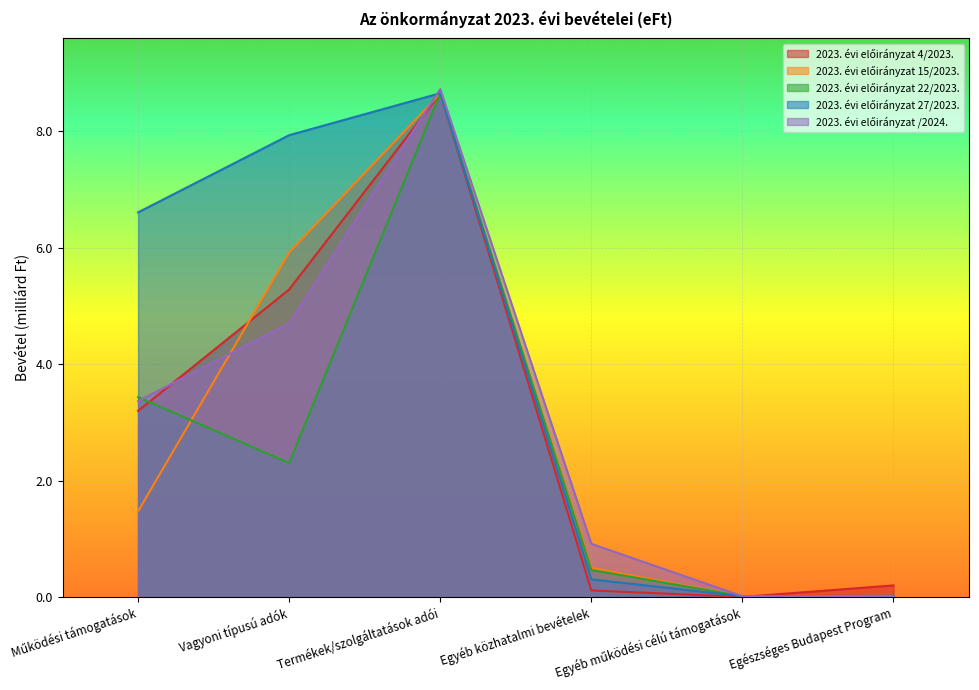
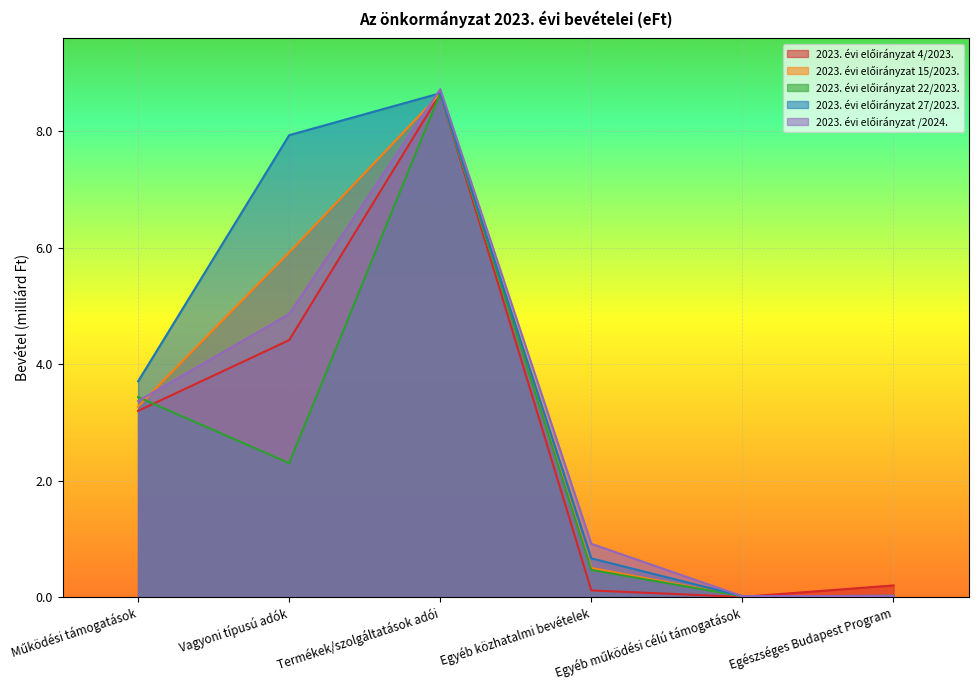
  {
    "2023. évi előirányzat 4/2023.": {
      "Működési támogatások": 3.2,
-     "Vagyoni típusú adók": 5.3,
+     "Vagyoni típusú adók": 4.4,
      "Egyéb közhatalmi bevételek": 0.1,
      "Egészséges Budapest Program": 0.2
    },
    "2023. évi előirányzat 15/2023.": {
-     "Működési támogatások": 1.5,
+     "Működési támogatások": 3.3,
      "Vagyoni típusú adók": 5.9
    },
    "2023. évi előirányzat 22/2023.": {
      "Működési támogatások": 3.4,
      "Vagyoni típusú adók": 2.3
    },
    "2023. évi előirányzat 27/2023.": {
-     "Működési támogatások": 6.6,
+     "Működési támogatások": 3.7,
      "Vagyoni típusú adók": 7.9,
-     "Egyéb közhatalmi bevételek": 0.3
+     "Egyéb közhatalmi bevételek": 0.7
    },
    "2023. évi előirányzat /2024.": {
      "Működési támogatások": 3.4,
-     "Vagyoni típusú adók": 4.7,
+     "Vagyoni típusú adók": 4.9,
      "Termékek/szolgáltatások adói": 8.7,
      "Egyéb közhatalmi bevételek": 0.9
    }
  }
